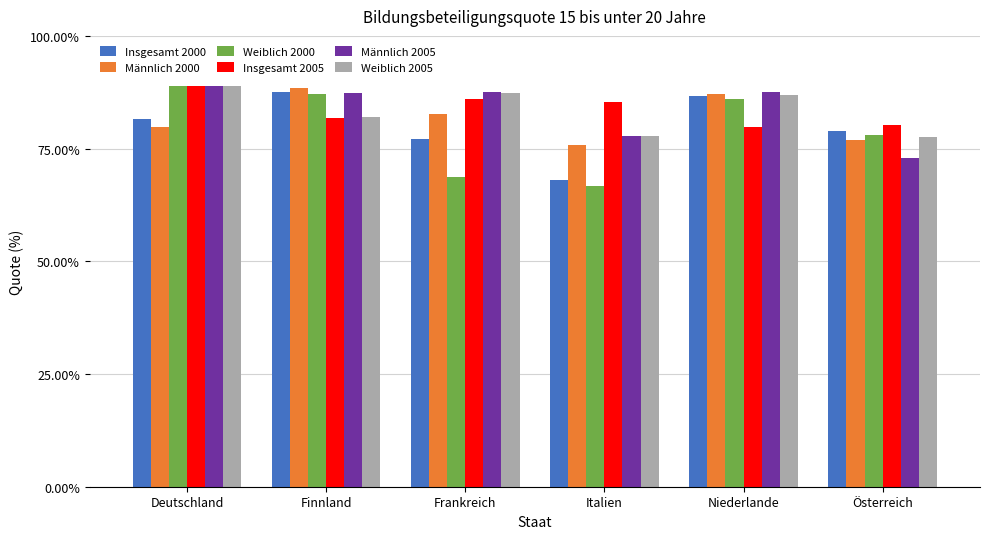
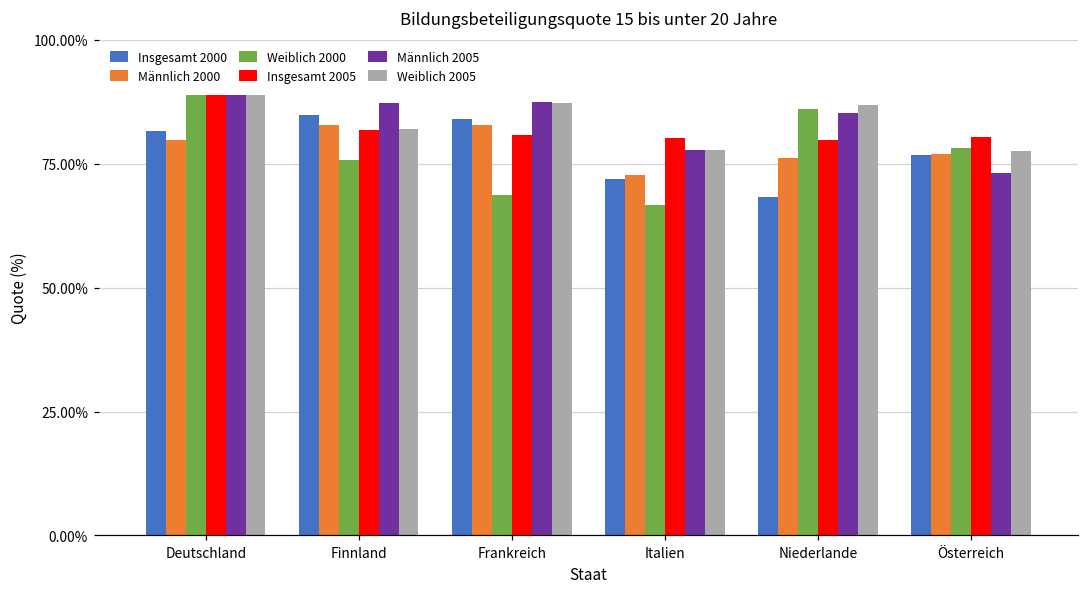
  {
    "Insgesamt 2000": {
      "Deutschland": "82%",
-     "Finnland": "88%",
-     "Frankreich": "77%",
-     "Italien": "68%",
-     "Niederlande": "87%",
-     "Österreich": "79%"
+     "Finnland": "85%",
+     "Frankreich": "84%",
+     "Italien": "72%",
+     "Niederlande": "68%",
+     "Österreich": "77%"
    },
    "Männlich 2000": {
      "Deutschland": "80%",
-     "Finnland": "88%",
+     "Finnland": "83%",
      "Frankreich": "83%",
-     "Italien": "76%",
-     "Niederlande": "87%",
+     "Italien": "73%",
+     "Niederlande": "76%",
      "Österreich": "77%"
    },
    "Weiblich 2000": {
      "Deutschland": "89%",
-     "Finnland": "87%",
+     "Finnland": "76%",
      "Frankreich": "69%",
      "Italien": "67%",
      "Niederlande": "86%",
      "Österreich": "78%"
    },
    "Insgesamt 2005": {
      "Deutschland": "89%",
      "Finnland": "82%",
-     "Frankreich": "86%",
-     "Italien": "85%",
+     "Frankreich": "81%",
+     "Italien": "80%",
      "Niederlande": "80%",
      "Österreich": "80%"
    },
    "Männlich 2005": {
      "Deutschland": "89%",
      "Finnland": "87%",
      "Frankreich": "88%",
      "Italien": "78%",
-     "Niederlande": "88%",
+     "Niederlande": "85%",
      "Österreich": "73%"
    },
    "Weiblich 2005": {
      "Deutschland": "89%",
      "Finnland": "82%",
      "Frankreich": "87%",
      "Italien": "78%",
      "Niederlande": "87%",
      "Österreich": "78%"
    }
  }
